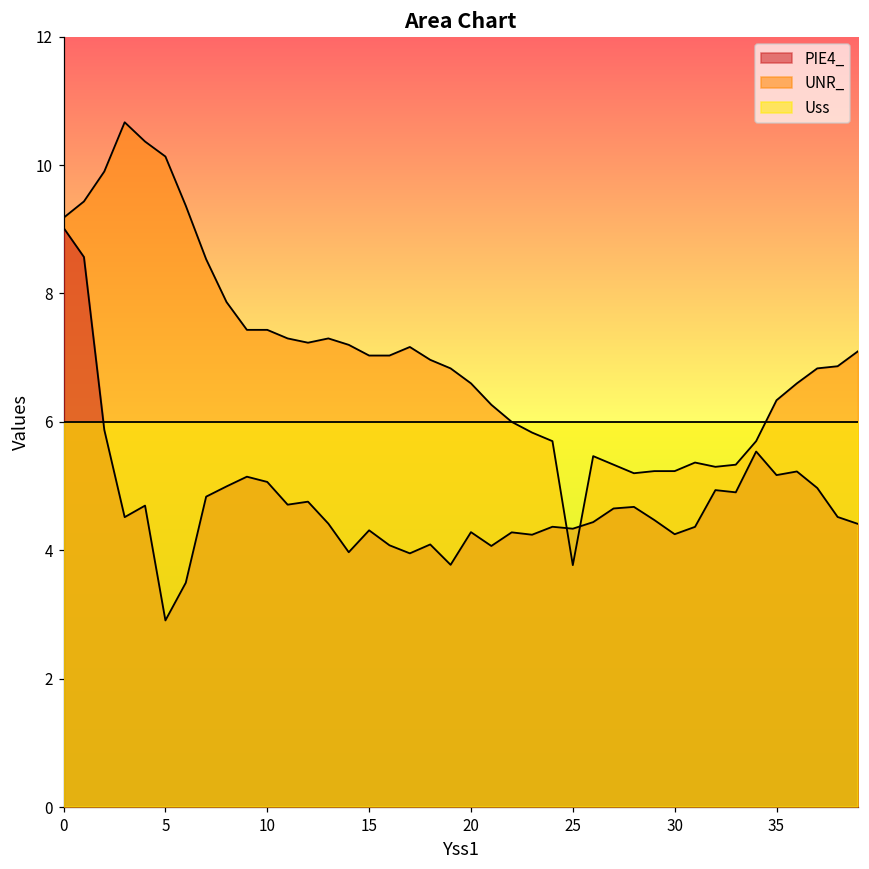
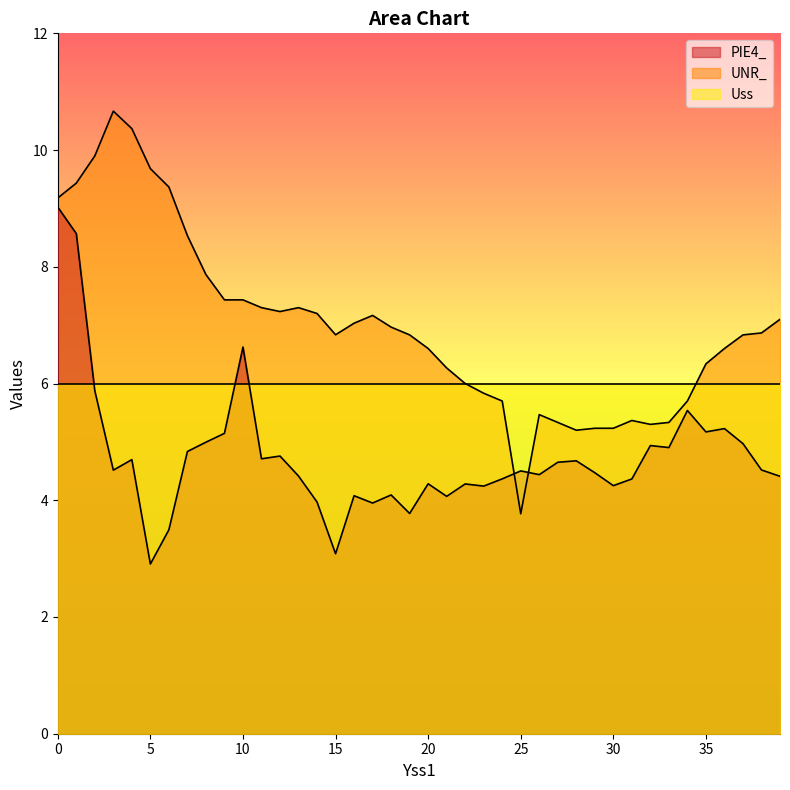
  {
    "PIE4_": {
      "0": 9.0,
      "5": 2.9,
-     "10": 5.1,
-     "15": 4.3,
+     "10": 6.6,
+     "15": 3.1,
      "20": 4.3,
-     "25": 4.3,
+     "25": 4.5,
      "30": 4.3,
      "35": 5.2
    },
    "UNR_": {
      "0": 9.2,
-     "5": 10.1,
+     "5": 9.7,
      "10": 7.4,
-     "15": 7.0,
+     "15": 6.8,
      "20": 6.6,
      "25": 3.8,
      "30": 5.2,
      "35": 6.3
    },
    "Uss": {
      "0": 6.0,
      "5": 6.0,
      "10": 6.0,
      "15": 6.0,
      "20": 6.0,
      "25": 6.0,
      "30": 6.0,
      "35": 6.0
    }
  }
